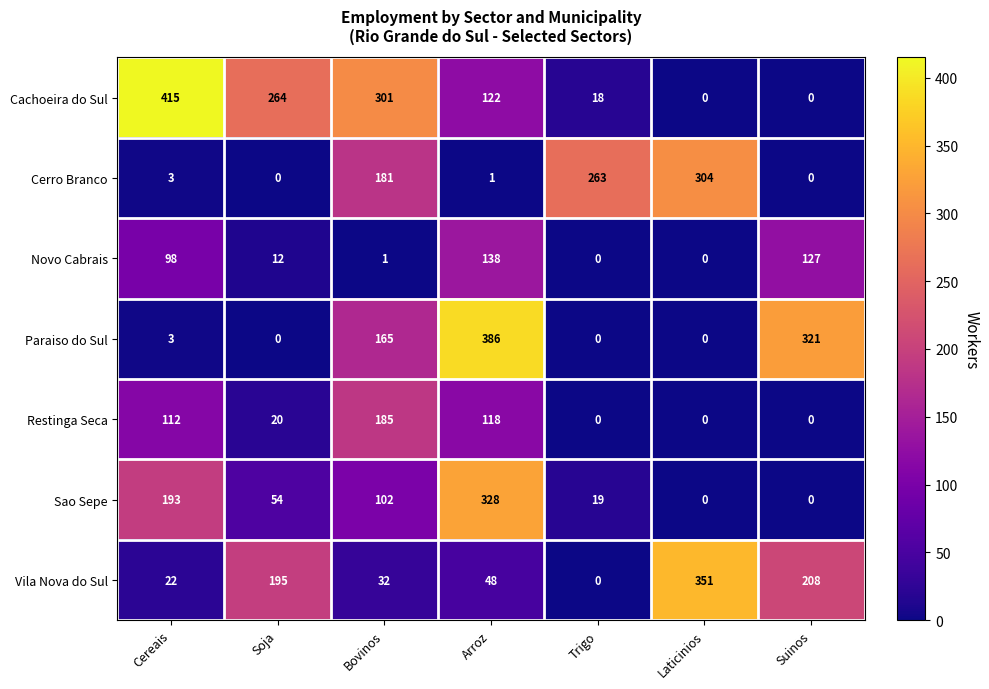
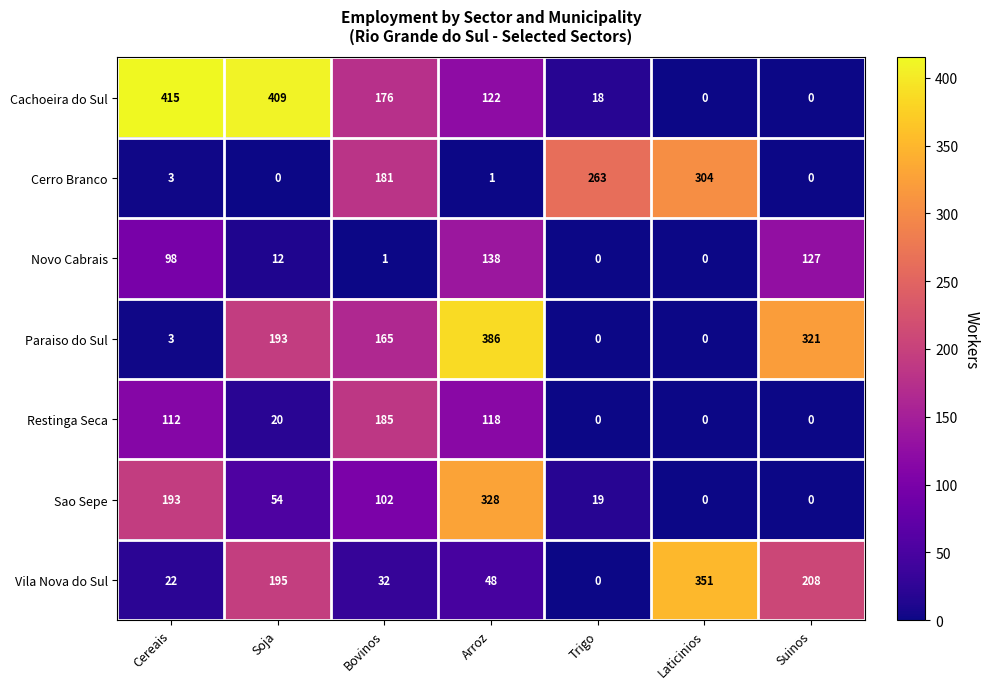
  {
    "Cachoeira do Sul": {
      "Cereais": 415,
-     "Soja": 264,
-     "Bovinos": 301,
+     "Soja": 409,
+     "Bovinos": 176,
      "Arroz": 122,
      "Trigo": 18,
      "Laticinios": 0,
      "Suinos": 0
    },
    "Cerro Branco": {
      "Cereais": 3,
      "Soja": 0,
      "Bovinos": 181,
      "Arroz": 1,
      "Trigo": 263,
      "Laticinios": 304,
      "Suinos": 0
    },
    "Novo Cabrais": {
      "Cereais": 98,
      "Soja": 12,
      "Bovinos": 1,
      "Arroz": 138,
      "Trigo": 0,
      "Laticinios": 0,
      "Suinos": 127
    },
    "Paraiso do Sul": {
      "Cereais": 3,
-     "Soja": 0,
+     "Soja": 193,
      "Bovinos": 165,
      "Arroz": 386,
      "Trigo": 0,
      "Laticinios": 0,
      "Suinos": 321
    },
    "Restinga Seca": {
      "Cereais": 112,
      "Soja": 20,
      "Bovinos": 185,
      "Arroz": 118,
      "Trigo": 0,
      "Laticinios": 0,
      "Suinos": 0
    },
    "Sao Sepe": {
      "Cereais": 193,
      "Soja": 54,
      "Bovinos": 102,
      "Arroz": 328,
      "Trigo": 19,
      "Laticinios": 0,
      "Suinos": 0
    },
    "Vila Nova do Sul": {
      "Cereais": 22,
      "Soja": 195,
      "Bovinos": 32,
      "Arroz": 48,
      "Trigo": 0,
      "Laticinios": 351,
      "Suinos": 208
    }
  }
